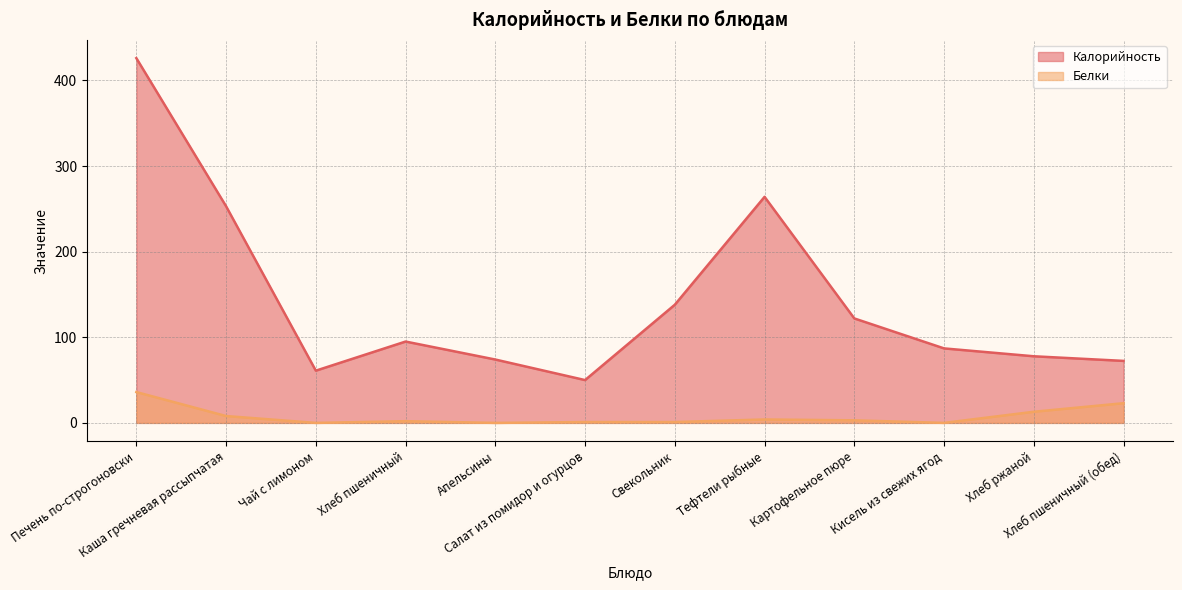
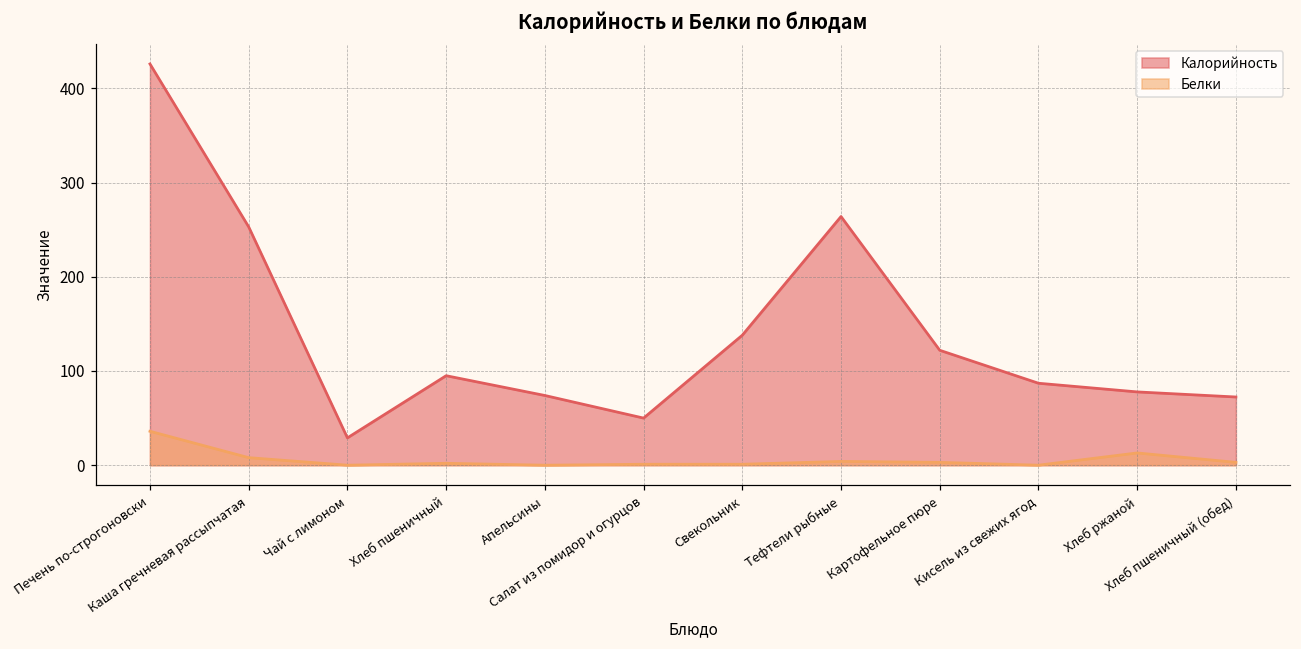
  {
    "Калорийность": {
      "Печень по-строгоновски": 430,
      "Каша гречневая рассыпчатая": 250,
-     "Чай с лимоном": 60,
+     "Чай с лимоном": 30,
      "Хлеб пшеничный": 100,
      "Апельсины": 70,
      "Салат из помидор и огурцов": 50,
      "Свекольник": 140,
      "Тефтели рыбные": 260,
      "Картофельное пюре": 120,
      "Кисель из свежих ягод": 90,
      "Хлеб ржаной": 80,
      "Хлеб пшеничный (обед)": 70
    },
    "Белки": {
      "Печень по-строгоновски": 40,
      "Каша гречневая рассыпчатая": 10,
      "Чай с лимоном": 0,
      "Хлеб пшеничный": 0,
      "Апельсины": 0,
      "Салат из помидор и огурцов": 0,
      "Свекольник": 0,
      "Тефтели рыбные": 0,
      "Картофельное пюре": 0,
      "Кисель из свежих ягод": 0,
      "Хлеб ржаной": 10,
-     "Хлеб пшеничный (обед)": 20
+     "Хлеб пшеничный (обед)": 0
    }
  }
